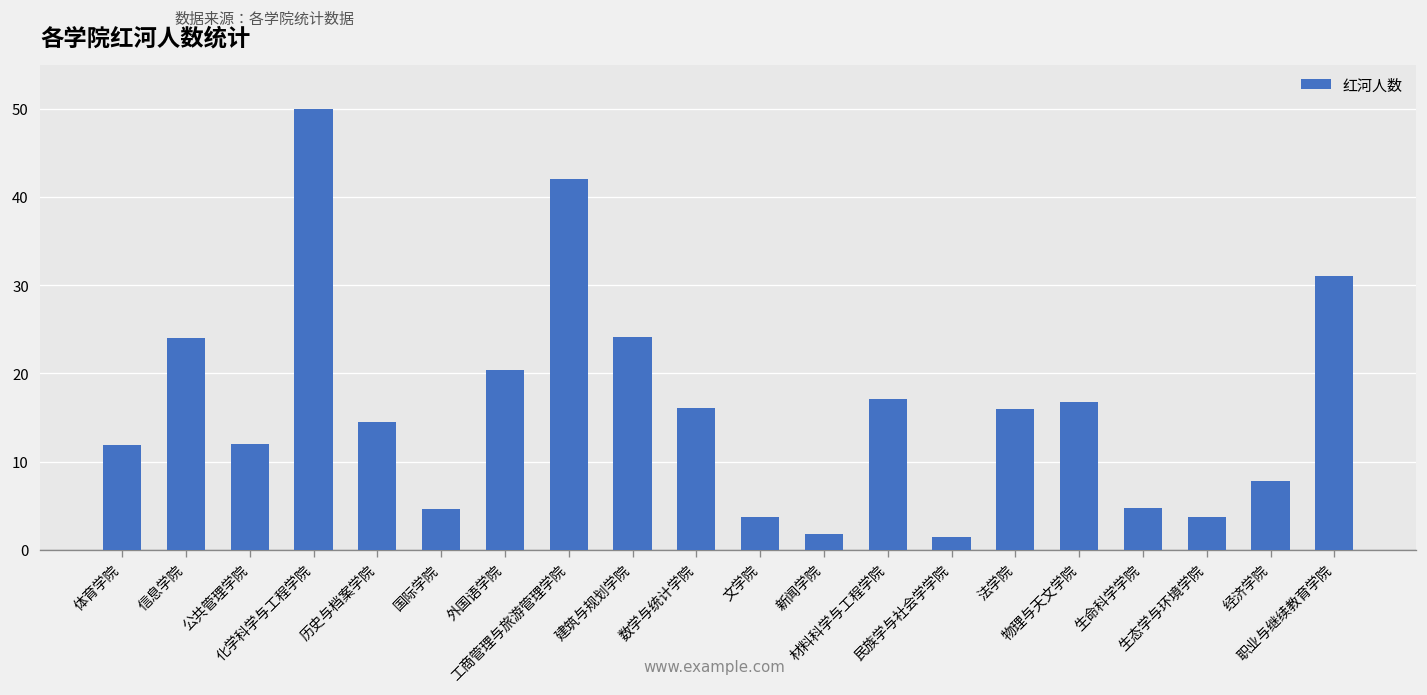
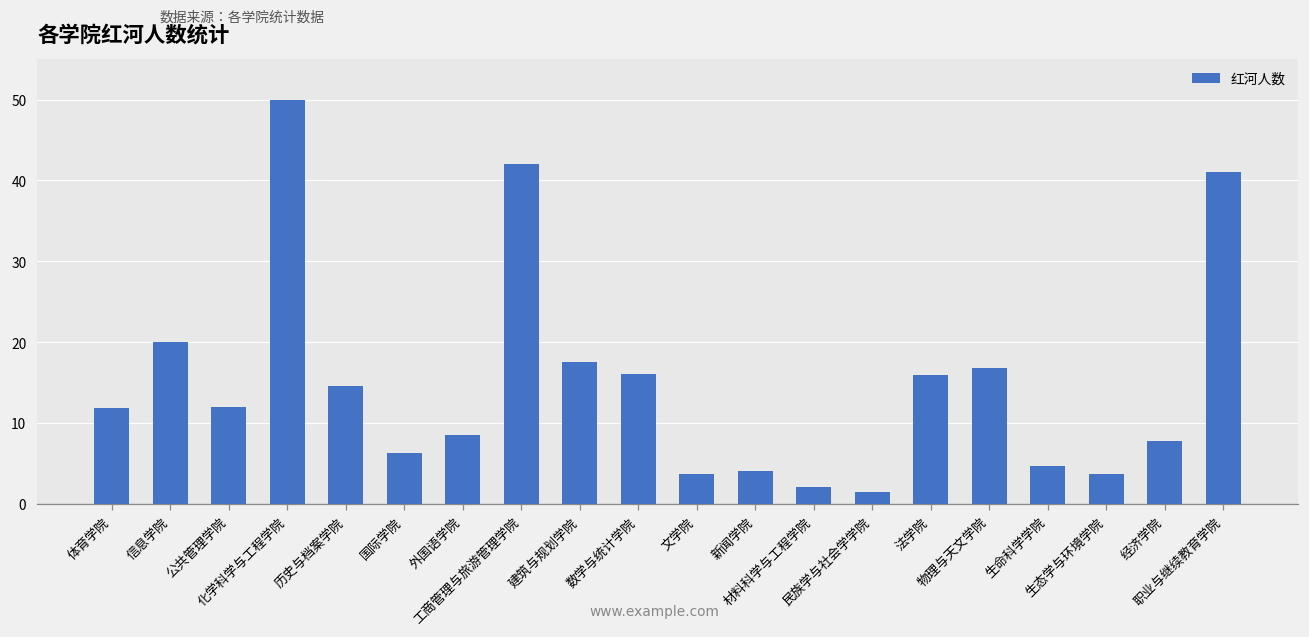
  {
    "体育学院": 12,
-   "信息学院": 24,
+   "信息学院": 20,
    "公共管理学院": 12,
    "化学科学与工程学院": 50,
    "历史与档案学院": 15,
-   "国际学院": 5,
-   "外国语学院": 20,
+   "国际学院": 6,
+   "外国语学院": 9,
    "工商管理与旅游管理学院": 42,
-   "建筑与规划学院": 24,
+   "建筑与规划学院": 18,
    "数学与统计学院": 16,
    "文学院": 4,
-   "新闻学院": 2,
-   "材料科学与工程学院": 17,
+   "新闻学院": 4,
+   "材料科学与工程学院": 2,
    "民族学与社会学学院": 1,
    "法学院": 16,
    "物理与天文学院": 17,
    "生命科学学院": 5,
    "生态学与环境学院": 4,
    "经济学院": 8,
-   "职业与继续教育学院": 31
+   "职业与继续教育学院": 41
  }
